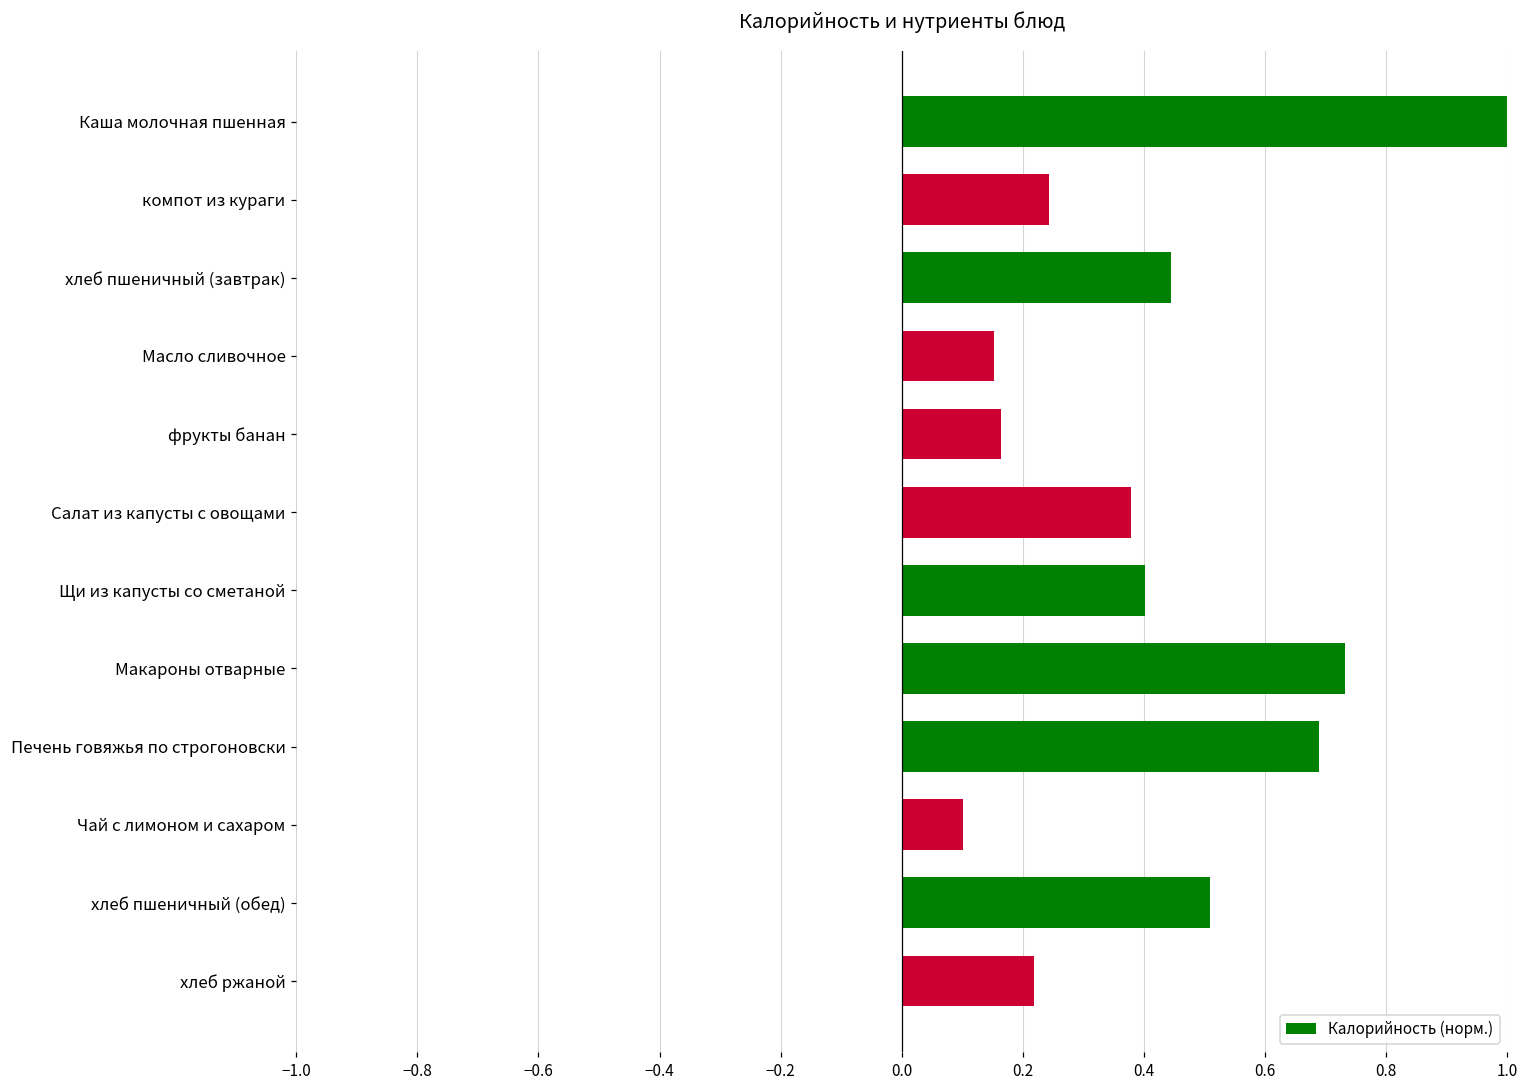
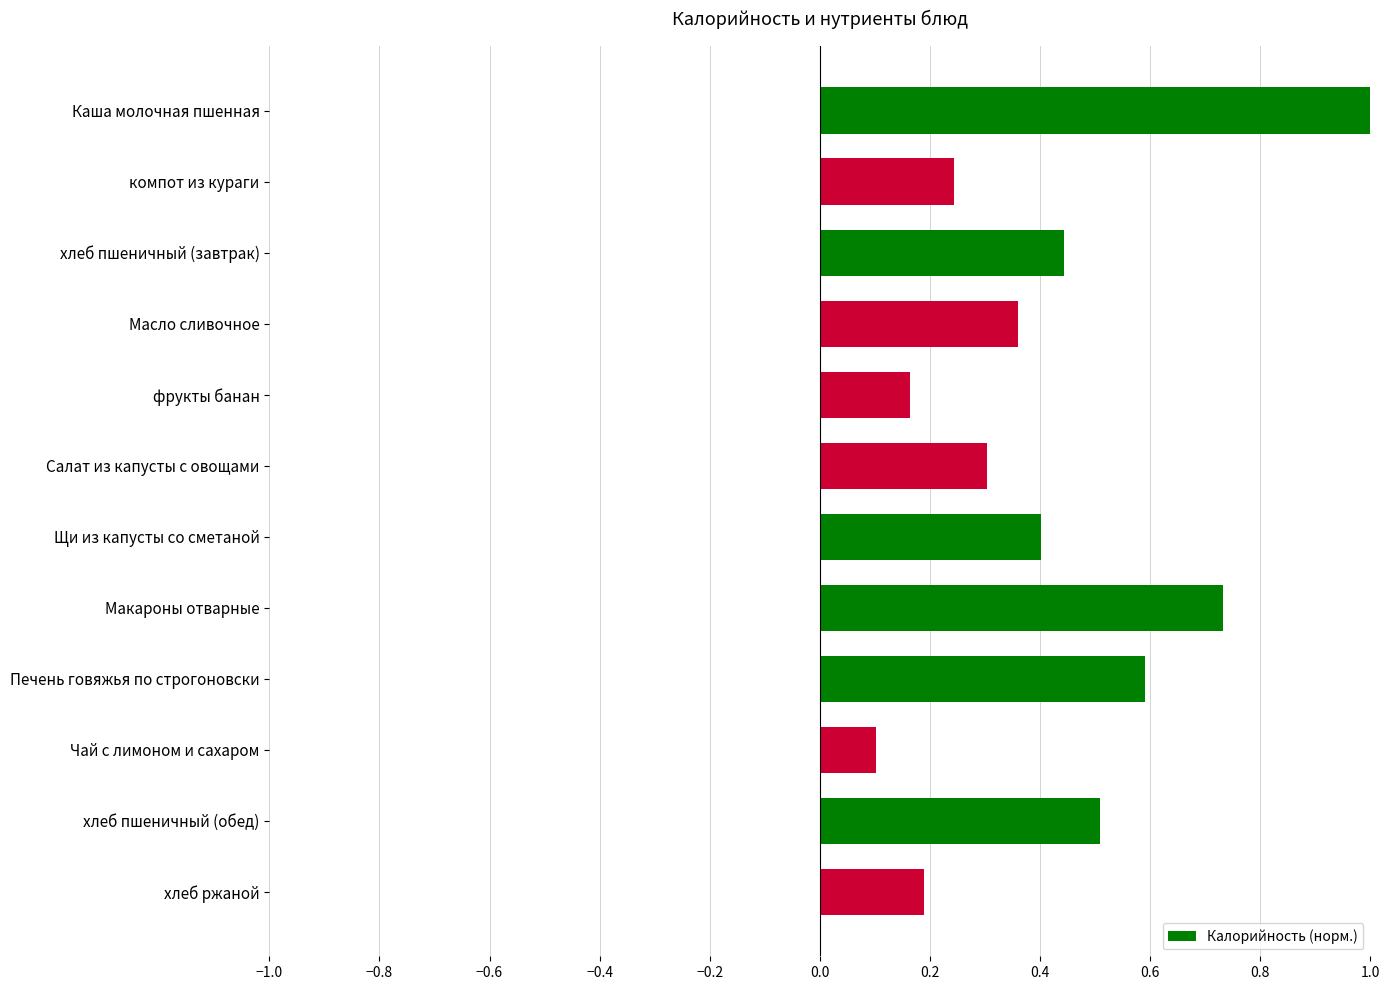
  {
    "Каша молочная пшенная": 1.00,
    "компот из кураги": 0.24,
    "хлеб пшеничный (завтрак)": 0.44,
-   "Масло сливочное": 0.15,
+   "Масло сливочное": 0.36,
    "фрукты банан": 0.16,
-   "Салат из капусты с овощами": 0.38,
+   "Салат из капусты с овощами": 0.30,
    "Щи из капусты со сметаной": 0.40,
    "Макароны отварные": 0.73,
-   "Печень говяжья по строгоновски": 0.69,
+   "Печень говяжья по строгоновски": 0.59,
    "Чай с лимоном и сахаром": 0.10,
    "хлеб пшеничный (обед)": 0.51,
-   "хлеб ржаной": 0.22
+   "хлеб ржаной": 0.19
  }
